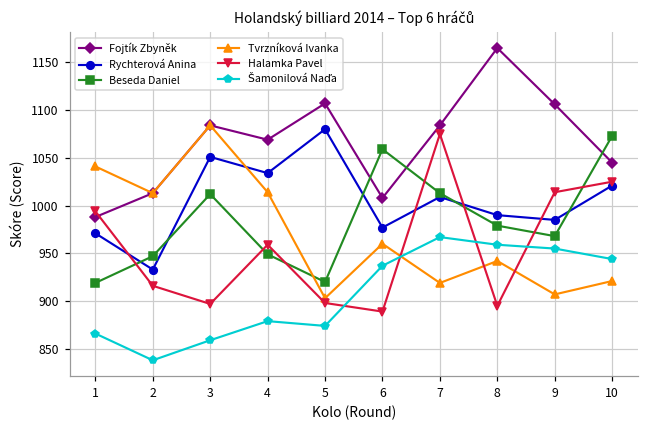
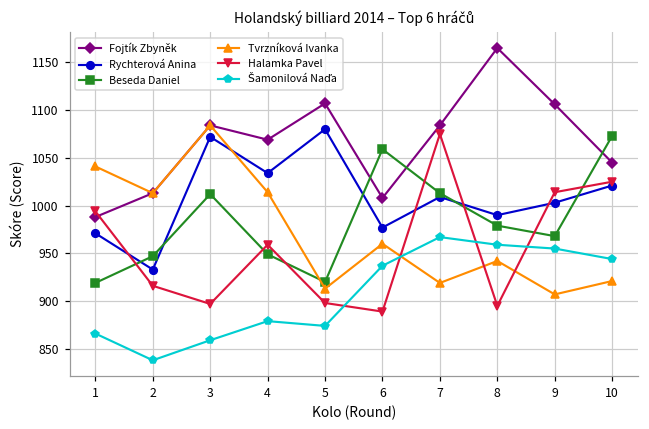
  {
    "Fojtík Zbyněk": {
      "1": 990,
      "4": 1070,
      "5": 1110,
      "6": 1010,
      "7": 1080,
      "8": 1170,
      "9": 1110,
      "10": 1050
    },
    "Rychterová Anina": {
      "1": 970,
      "2": 930,
-     "3": 1050,
+     "3": 1070,
      "4": 1030,
      "5": 1080,
      "6": 980,
      "7": 1010,
      "8": 990,
-     "9": 990,
+     "9": 1000,
      "10": 1020
    },
    "Beseda Daniel": {
      "1": 920,
      "2": 950,
      "3": 1010,
      "4": 950,
      "5": 920,
      "6": 1060,
      "7": 1010,
      "8": 980,
      "9": 970,
      "10": 1070
    },
    "Tvrzníková Ivanka": {
      "1": 1040,
      "4": 1010,
-     "5": 900,
+     "5": 910,
      "6": 960,
      "7": 920,
      "8": 940,
      "9": 910,
      "10": 920
    },
    "Halamka Pavel": {
      "1": 990,
      "2": 920,
      "3": 900,
      "4": 960,
      "5": 900,
      "6": 890,
      "7": 1080,
      "8": 900,
      "9": 1010,
      "10": 1030
    },
    "Šamonilová Naďa": {
      "1": 870,
      "2": 840,
      "3": 860,
      "4": 880,
      "5": 870,
      "6": 940,
      "7": 970,
      "8": 960,
      "9": 960,
      "10": 940
    }
  }
